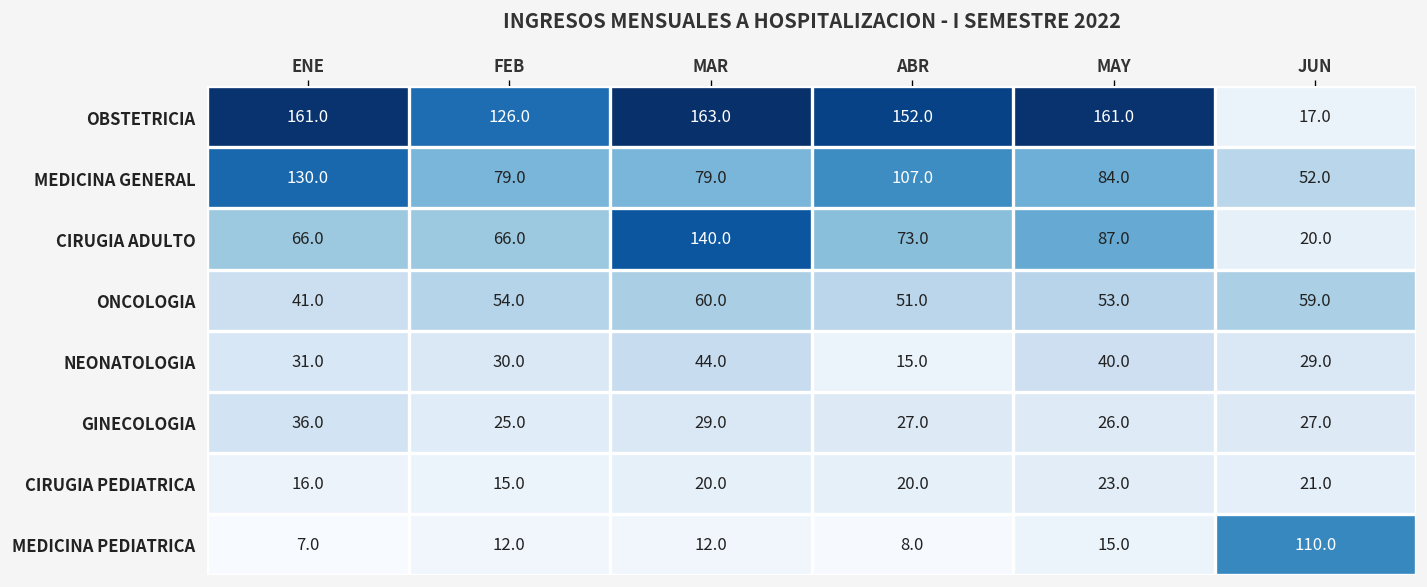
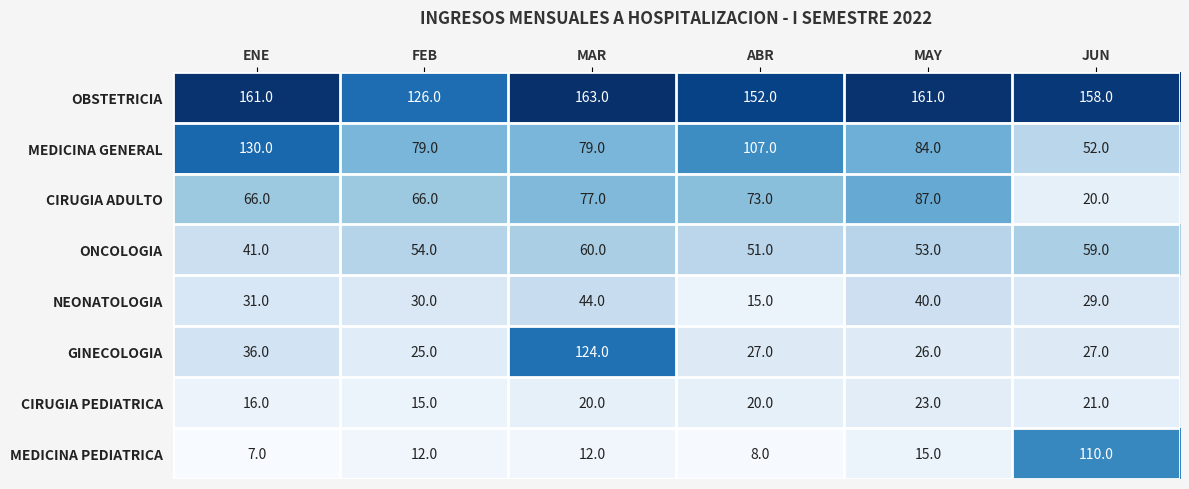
  {
    "OBSTETRICIA": {
      "ENE": 161.0,
      "FEB": 126.0,
      "MAR": 163.0,
      "ABR": 152.0,
      "MAY": 161.0,
-     "JUN": 17.0
+     "JUN": 158.0
    },
    "MEDICINA GENERAL": {
      "ENE": 130.0,
      "FEB": 79.0,
      "MAR": 79.0,
      "ABR": 107.0,
      "MAY": 84.0,
      "JUN": 52.0
    },
    "CIRUGIA ADULTO": {
      "ENE": 66.0,
      "FEB": 66.0,
-     "MAR": 140.0,
+     "MAR": 77.0,
      "ABR": 73.0,
      "MAY": 87.0,
      "JUN": 20.0
    },
    "ONCOLOGIA": {
      "ENE": 41.0,
      "FEB": 54.0,
      "MAR": 60.0,
      "ABR": 51.0,
      "MAY": 53.0,
      "JUN": 59.0
    },
    "NEONATOLOGIA": {
      "ENE": 31.0,
      "FEB": 30.0,
      "MAR": 44.0,
      "ABR": 15.0,
      "MAY": 40.0,
      "JUN": 29.0
    },
    "GINECOLOGIA": {
      "ENE": 36.0,
      "FEB": 25.0,
-     "MAR": 29.0,
+     "MAR": 124.0,
      "ABR": 27.0,
      "MAY": 26.0,
      "JUN": 27.0
    },
    "CIRUGIA PEDIATRICA": {
      "ENE": 16.0,
      "FEB": 15.0,
      "MAR": 20.0,
      "ABR": 20.0,
      "MAY": 23.0,
      "JUN": 21.0
    },
    "MEDICINA PEDIATRICA": {
      "ENE": 7.0,
      "FEB": 12.0,
      "MAR": 12.0,
      "ABR": 8.0,
      "MAY": 15.0,
      "JUN": 110.0
    }
  }
